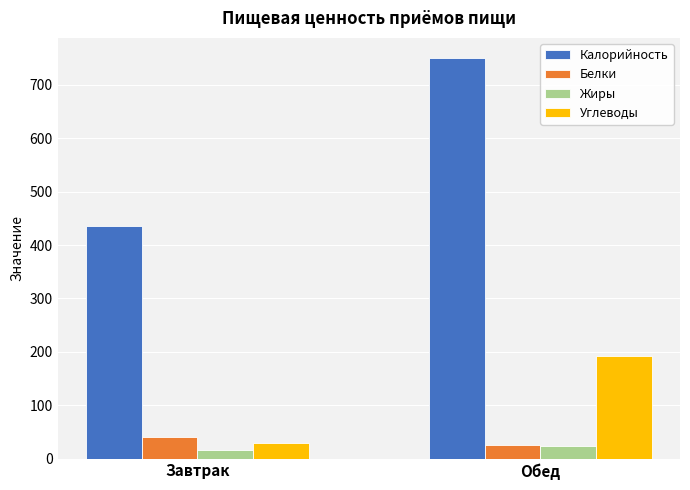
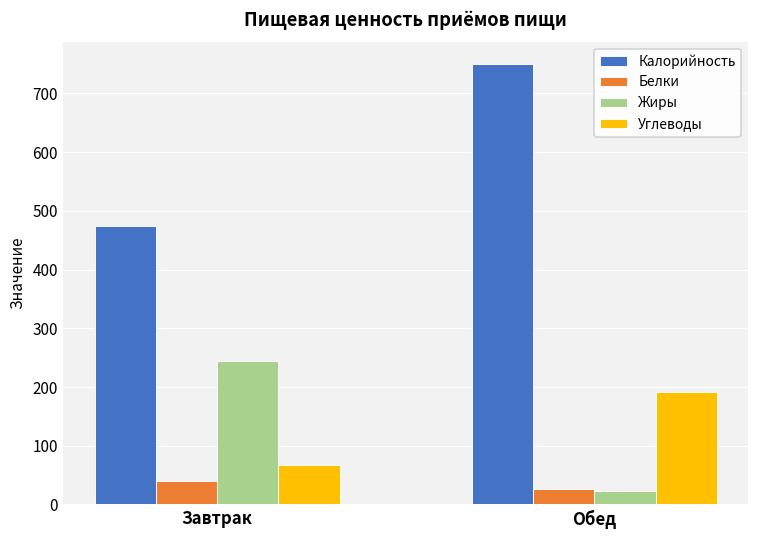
  {
    "Калорийность": {
-     "Завтрак": 440,
+     "Завтрак": 470,
      "Обед": 750
    },
    "Белки": {
      "Завтрак": 40,
      "Обед": 30
    },
    "Жиры": {
-     "Завтрак": 20,
+     "Завтрак": 240,
      "Обед": 20
    },
    "Углеводы": {
-     "Завтрак": 30,
+     "Завтрак": 70,
      "Обед": 190
    }
  }
